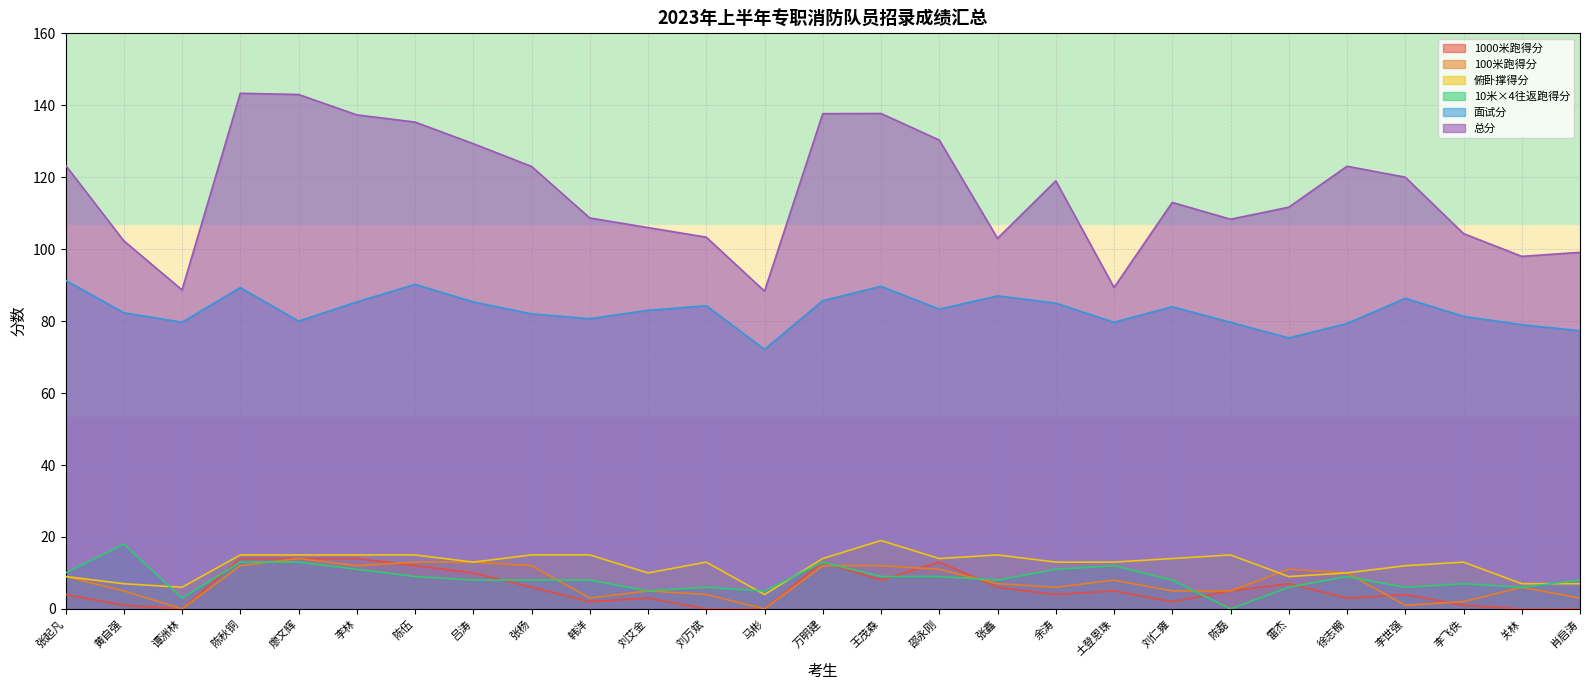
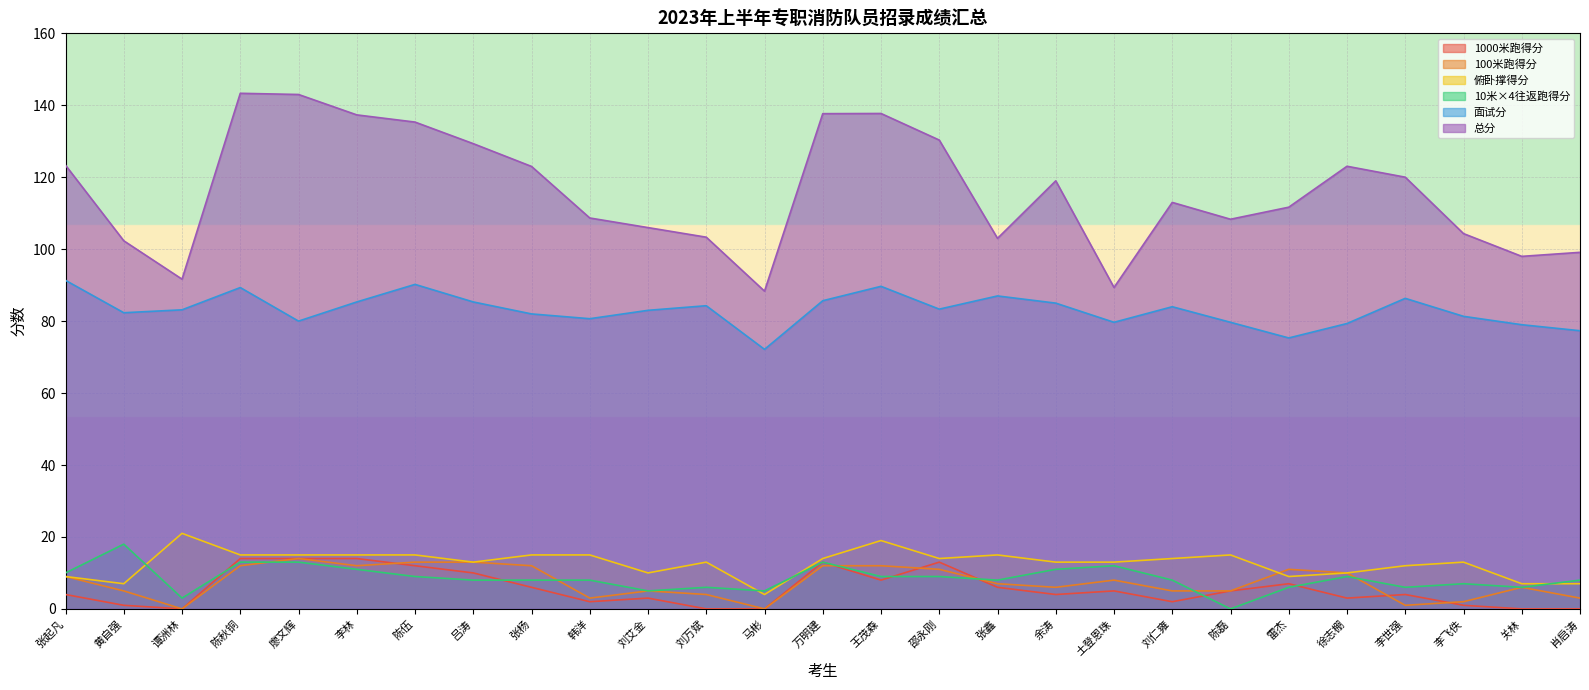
  {
    "俯卧撑得分": {
      "黄自强": 7,
-     "谭洲林": 6,
+     "谭洲林": 21,
      "陈秋铜": 15,
      "廖文辉": 15,
      "李林": 15,
      "陈伍": 15,
      "张杨": 15,
      "韩洋": 15,
      "刘艾金": 10,
      "刘万斌": 13,
      "马彬": 4,
      "万明建": 14,
      "王茂森": 19,
      "邵永刚": 14,
      "张鑫": 15,
      "余涛": 13,
      "土登恩珠": 13,
      "刘仁雍": 14,
      "陈磊": 15,
      "雷杰": 9,
      "李世强": 12,
      "李飞佚": 13,
      "关林": 7,
      "肖启涛": 7
    },
    "10米×4往返跑得分": {
      "张起凡": 10,
      "黄自强": 18,
      "谭洲林": 3,
      "陈秋铜": 13,
      "廖文辉": 13,
      "李林": 11,
      "陈伍": 9,
      "吕涛": 8,
      "张杨": 8,
      "韩洋": 8,
      "刘万斌": 6,
      "马彬": 5,
      "王茂森": 9,
      "邵永刚": 9,
      "张鑫": 8,
      "余涛": 11,
      "土登恩珠": 12,
      "刘仁雍": 8,
      "陈磊": 0,
      "雷杰": 6,
      "徐志棚": 9,
      "李世强": 6,
      "李飞佚": 7,
      "肖启涛": 8
    },
    "面试分": {
      "张起凡": 91,
      "黄自强": 82,
-     "谭洲林": 80,
+     "谭洲林": 83,
      "陈秋铜": 89,
      "廖文辉": 80,
      "李林": 85,
      "陈伍": 90,
      "吕涛": 85,
      "张杨": 82,
      "韩洋": 81,
      "刘艾金": 83,
      "刘万斌": 84,
      "马彬": 72,
      "万明建": 86,
      "王茂森": 90,
      "邵永刚": 83,
      "张鑫": 87,
      "余涛": 85,
      "土登恩珠": 80,
      "刘仁雍": 84,
      "陈磊": 80,
      "雷杰": 75,
      "徐志棚": 79,
      "李世强": 86,
      "李飞佚": 81,
      "关林": 79,
      "肖启涛": 77
    },
    "总分": {
      "张起凡": 123,
      "黄自强": 102,
-     "谭洲林": 89,
+     "谭洲林": 92,
      "陈秋铜": 143,
      "廖文辉": 143,
      "李林": 137,
      "陈伍": 135,
      "吕涛": 129,
      "张杨": 123,
      "韩洋": 109,
      "刘艾金": 106,
      "刘万斌": 103,
      "马彬": 88,
      "万明建": 138,
      "王茂森": 138,
      "邵永刚": 130,
      "张鑫": 103,
      "余涛": 119,
      "土登恩珠": 89,
      "刘仁雍": 113,
      "陈磊": 108,
      "雷杰": 112,
      "徐志棚": 123,
      "李世强": 120,
      "李飞佚": 104,
      "关林": 98,
      "肖启涛": 99
    }
  }
